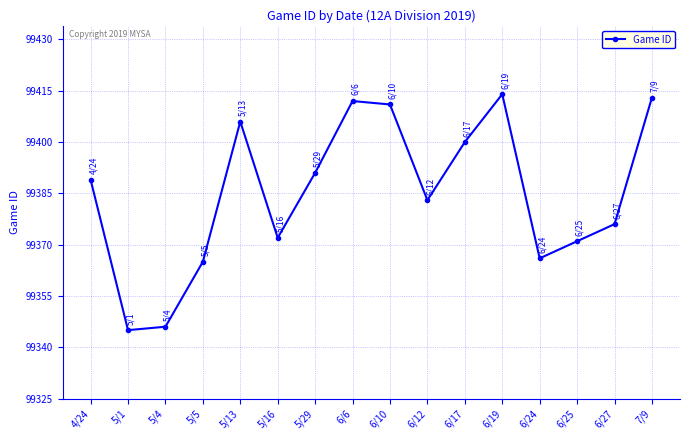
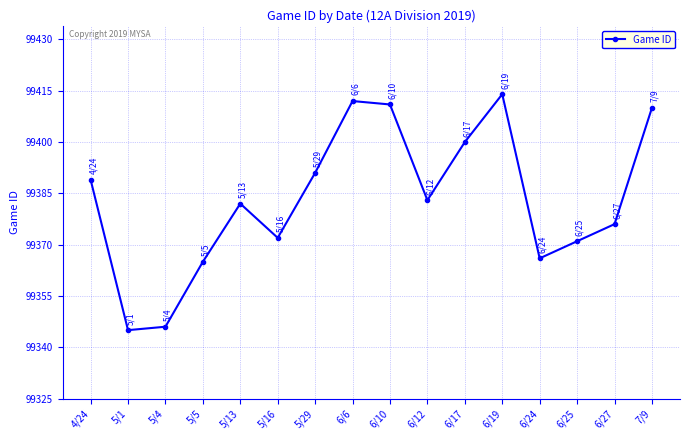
  {
-   "5/13": 99406,
-   "7/9": 99413
+   "5/13": 99382,
+   "7/9": 99410
  }
